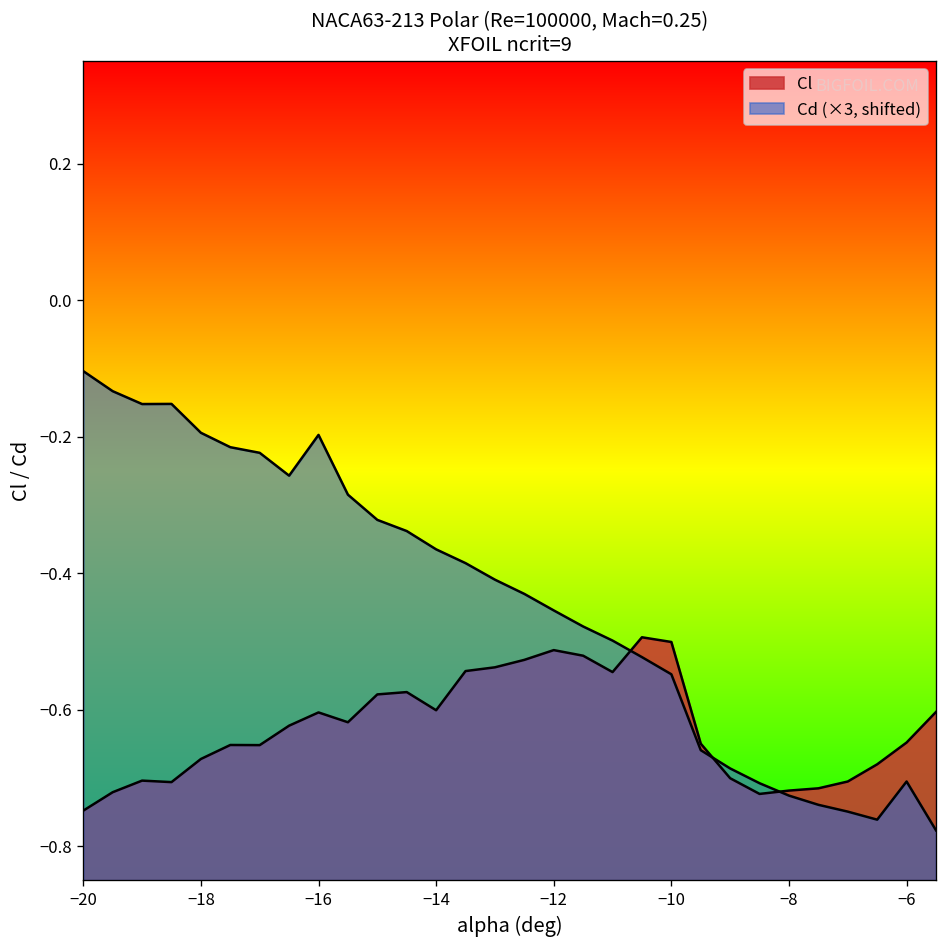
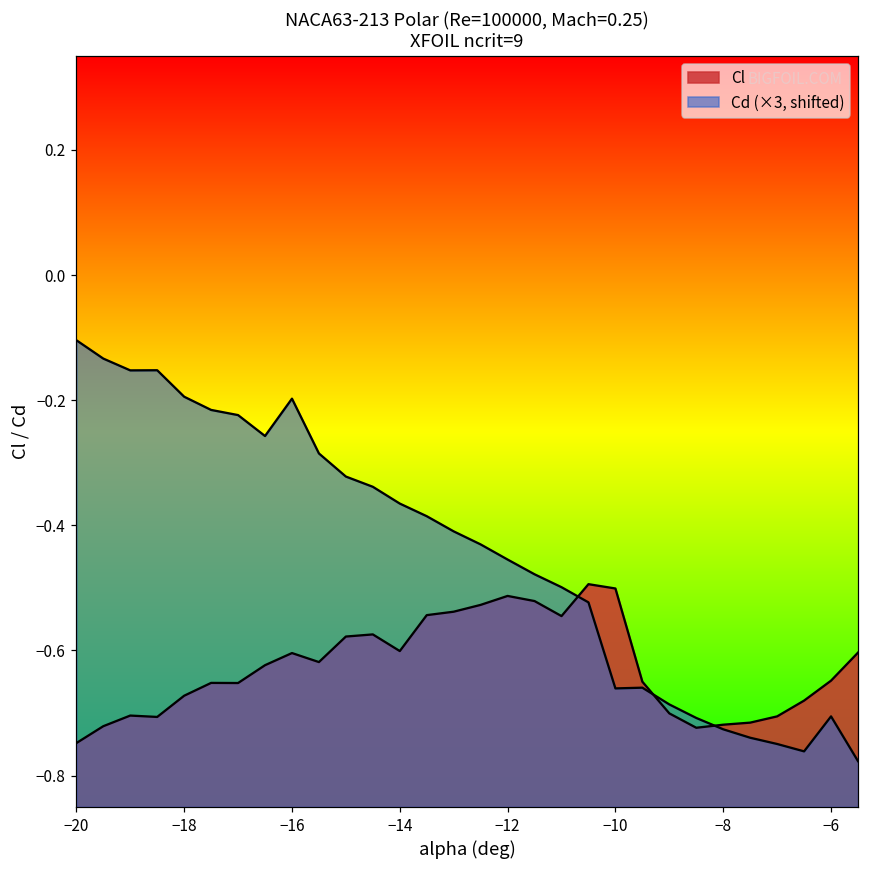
  {
    "Cl": {
      "−20": -0.75,
      "−18": -0.67,
      "−16": -0.60,
      "−14": -0.60,
      "−12": -0.51,
      "−10": -0.50,
      "−8": -0.72,
      "−6": -0.65
    },
    "Cd (×3, shifted)": {
      "−20": -0.10,
      "−18": -0.19,
      "−16": -0.20,
      "−14": -0.37,
      "−12": -0.45,
-     "−10": -0.55,
+     "−10": -0.66,
      "−8": -0.73,
      "−6": -0.71
    }
  }
